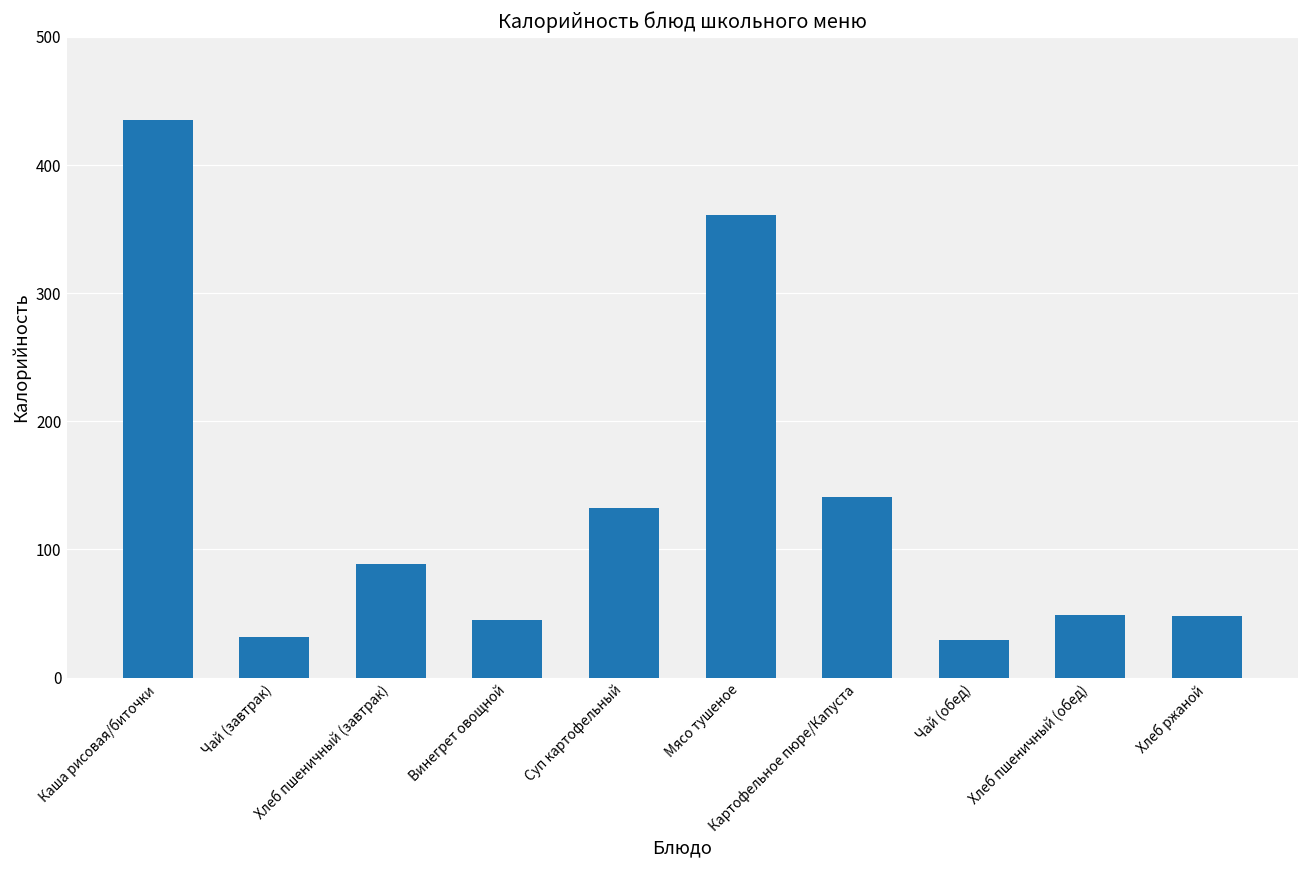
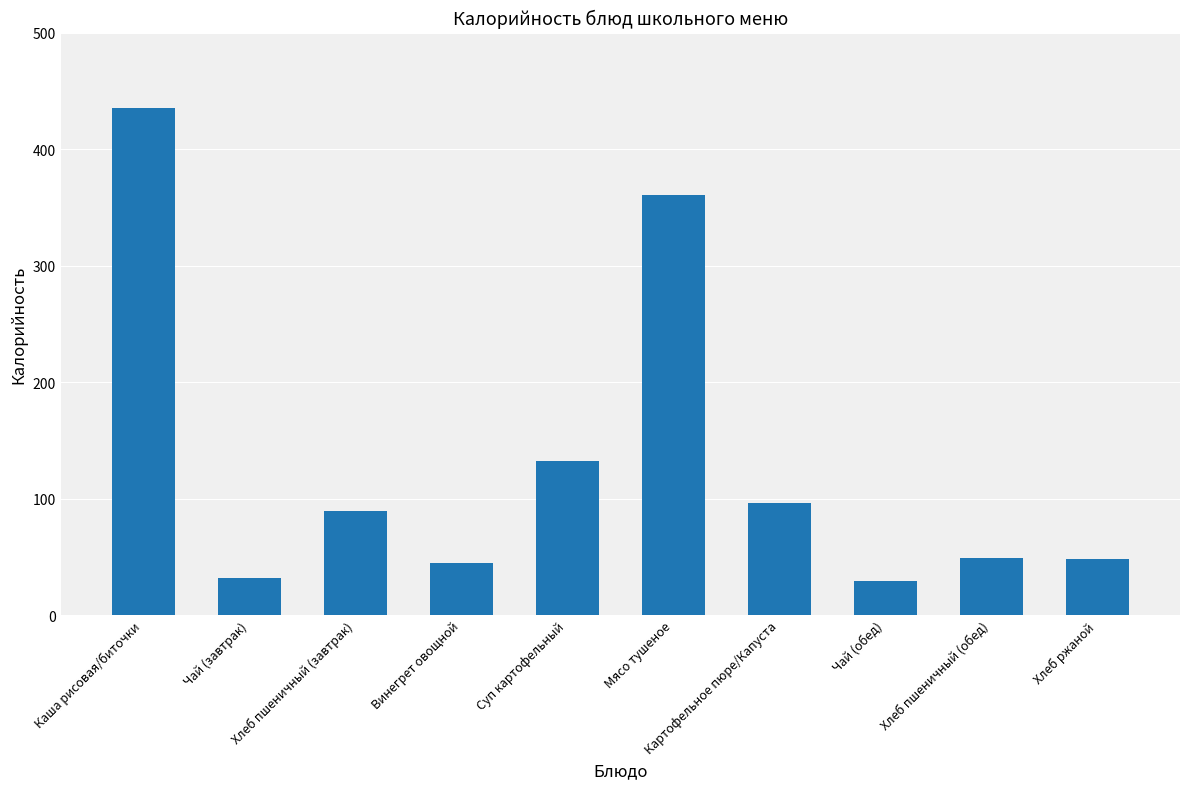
  {
    "Каша рисовая/биточки": 435,
    "Чай (завтрак)": 32,
    "Хлеб пшеничный (завтрак)": 89,
    "Винегрет овощной": 45,
    "Суп картофельный": 132,
    "Мясо тушеное": 361,
-   "Картофельное пюре/Капуста": 141,
+   "Картофельное пюре/Капуста": 96,
    "Чай (обед)": 29,
    "Хлеб пшеничный (обед)": 49,
    "Хлеб ржаной": 48
  }
